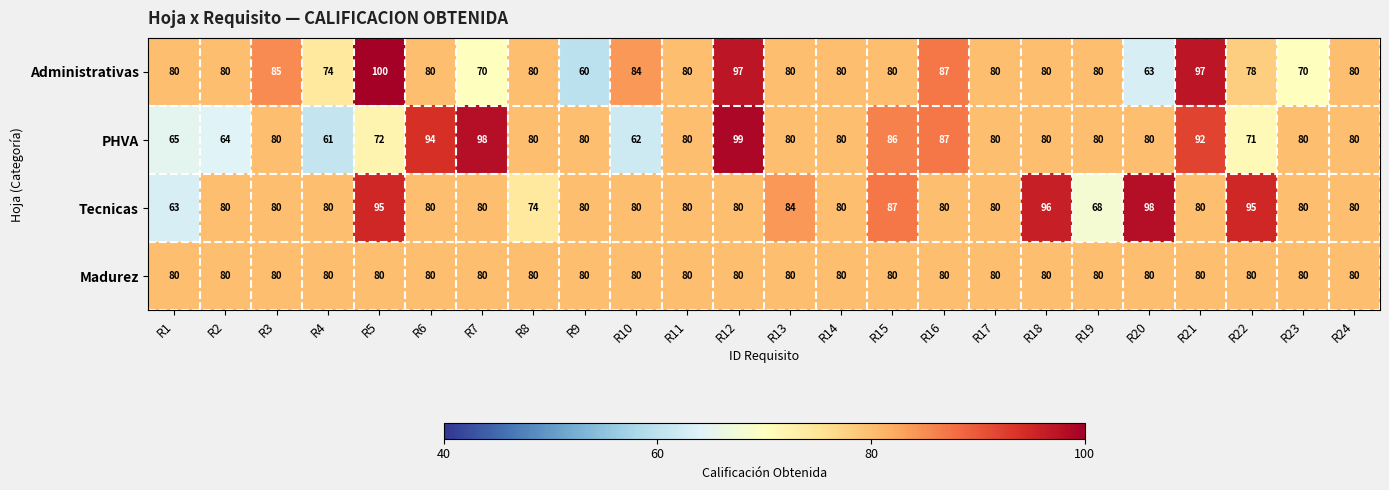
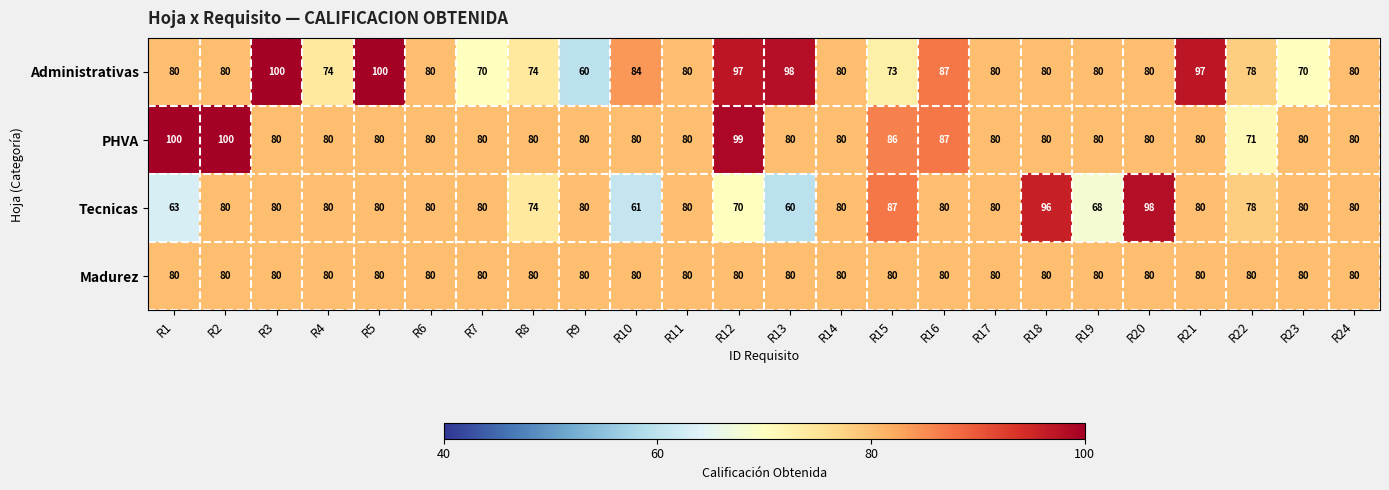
  {
    "Administrativas": {
      "R1": 80,
      "R2": 80,
-     "R3": 85,
+     "R3": 100,
      "R4": 74,
      "R5": 100,
      "R6": 80,
      "R7": 70,
-     "R8": 80,
+     "R8": 74,
      "R9": 60,
      "R10": 84,
      "R11": 80,
      "R12": 97,
-     "R13": 80,
+     "R13": 98,
      "R14": 80,
-     "R15": 80,
+     "R15": 73,
      "R16": 87,
      "R17": 80,
      "R18": 80,
      "R19": 80,
-     "R20": 63,
+     "R20": 80,
      "R21": 97,
      "R22": 78,
      "R23": 70,
      "R24": 80
    },
    "PHVA": {
-     "R1": 65,
-     "R2": 64,
+     "R1": 100,
+     "R2": 100,
      "R3": 80,
-     "R4": 61,
-     "R5": 72,
-     "R6": 94,
-     "R7": 98,
+     "R4": 80,
+     "R5": 80,
+     "R6": 80,
+     "R7": 80,
      "R8": 80,
      "R9": 80,
-     "R10": 62,
+     "R10": 80,
      "R11": 80,
      "R12": 99,
      "R13": 80,
      "R14": 80,
      "R15": 86,
      "R16": 87,
      "R17": 80,
      "R18": 80,
      "R19": 80,
      "R20": 80,
-     "R21": 92,
+     "R21": 80,
      "R22": 71,
      "R23": 80,
      "R24": 80
    },
    "Tecnicas": {
      "R1": 63,
      "R2": 80,
      "R3": 80,
      "R4": 80,
-     "R5": 95,
+     "R5": 80,
      "R6": 80,
      "R7": 80,
      "R8": 74,
      "R9": 80,
-     "R10": 80,
+     "R10": 61,
      "R11": 80,
-     "R12": 80,
-     "R13": 84,
+     "R12": 70,
+     "R13": 60,
      "R14": 80,
      "R15": 87,
      "R16": 80,
      "R17": 80,
      "R18": 96,
      "R19": 68,
      "R20": 98,
      "R21": 80,
-     "R22": 95,
+     "R22": 78,
      "R23": 80,
      "R24": 80
    },
    "Madurez": {
      "R1": 80,
      "R2": 80,
      "R3": 80,
      "R4": 80,
      "R5": 80,
      "R6": 80,
      "R7": 80,
      "R8": 80,
      "R9": 80,
      "R10": 80,
      "R11": 80,
      "R12": 80,
      "R13": 80,
      "R14": 80,
      "R15": 80,
      "R16": 80,
      "R17": 80,
      "R18": 80,
      "R19": 80,
      "R20": 80,
      "R21": 80,
      "R22": 80,
      "R23": 80,
      "R24": 80
    }
  }
